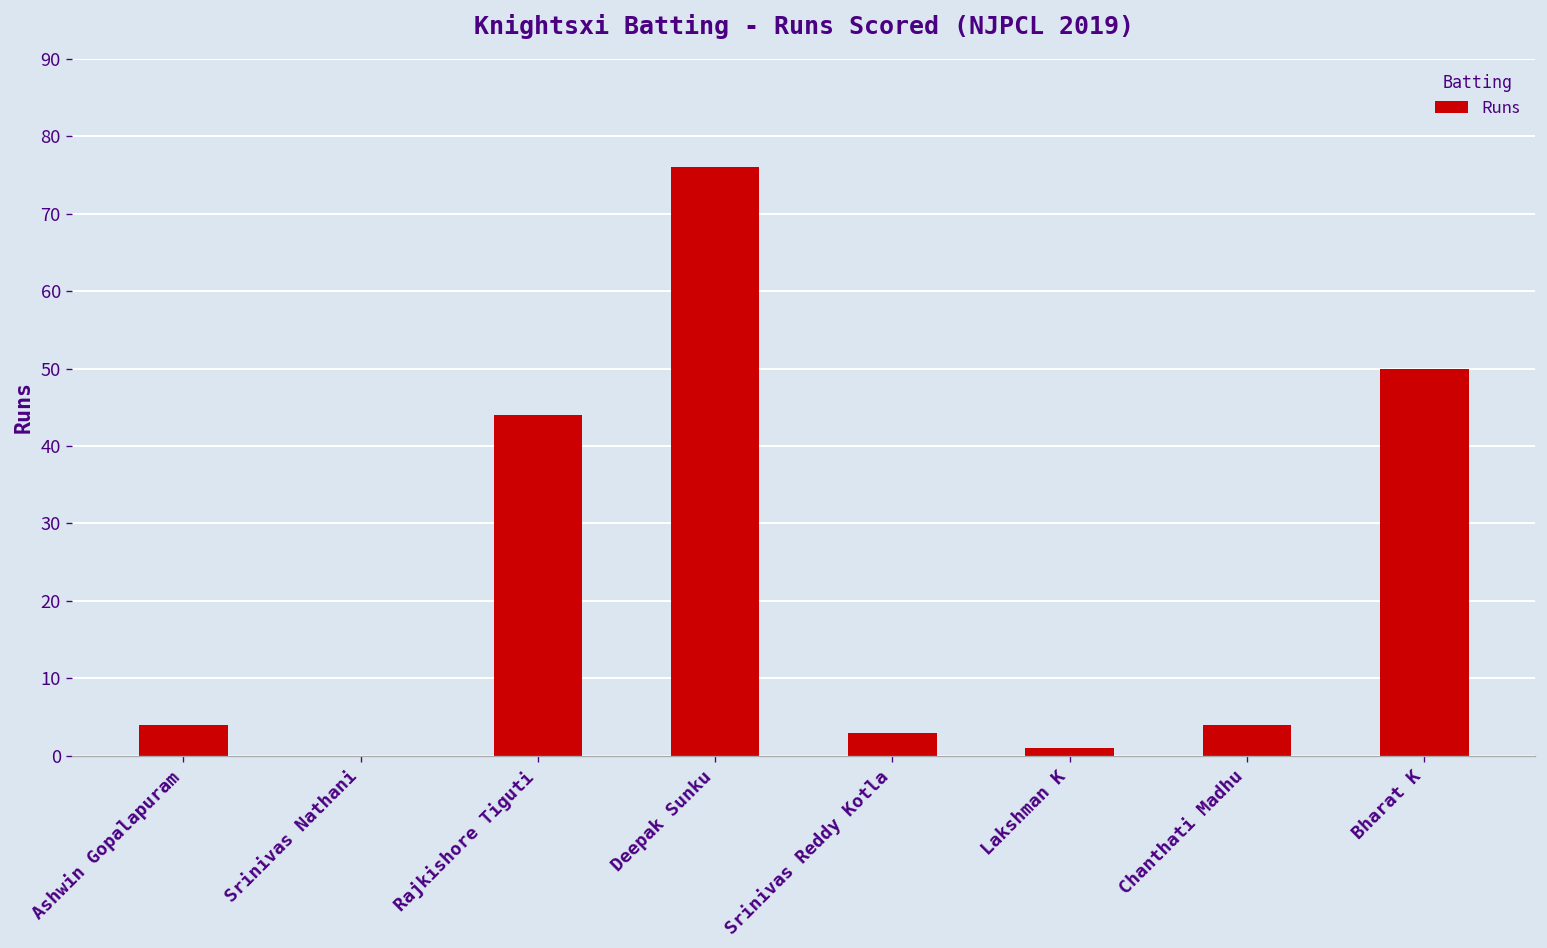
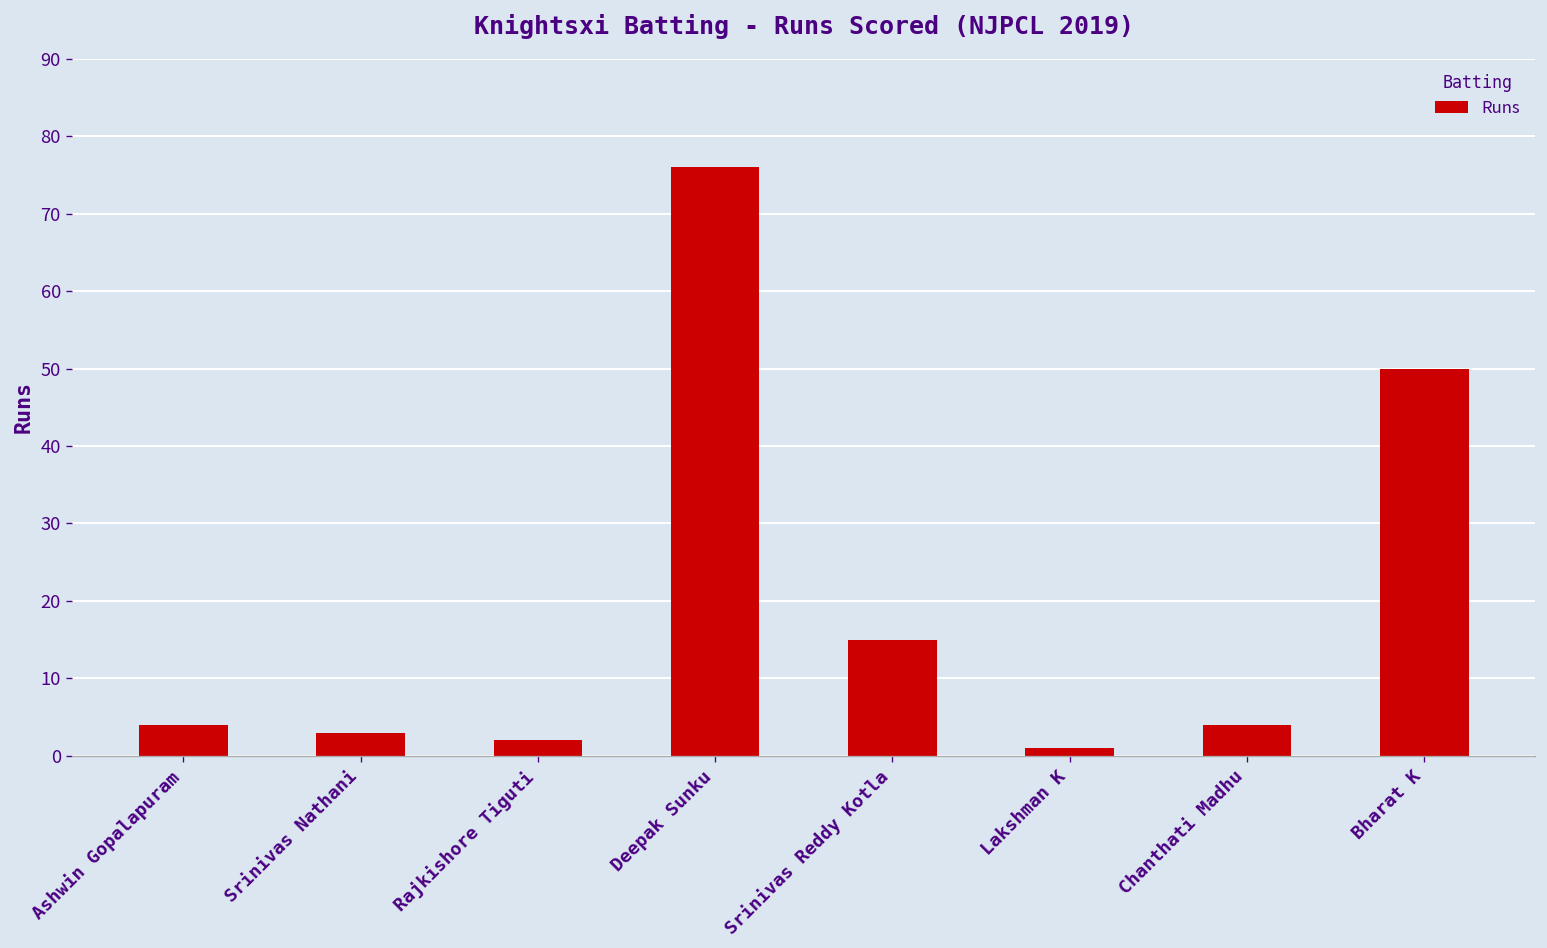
  {
    "Ashwin Gopalapuram": 4,
-   "Srinivas Nathani": 0,
-   "Rajkishore Tiguti": 44,
+   "Srinivas Nathani": 3,
+   "Rajkishore Tiguti": 2,
    "Deepak Sunku": 76,
-   "Srinivas Reddy Kotla": 3,
+   "Srinivas Reddy Kotla": 15,
    "Lakshman K": 1,
    "Chanthati Madhu": 4,
    "Bharat K": 50
  }
